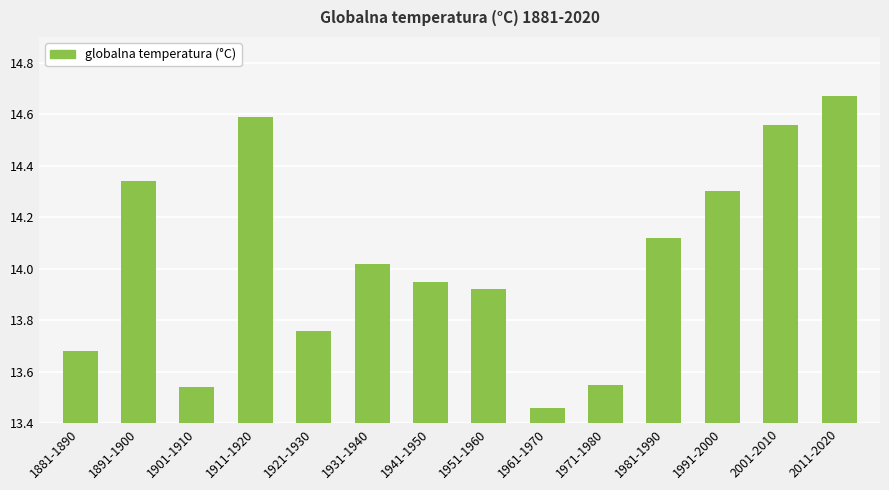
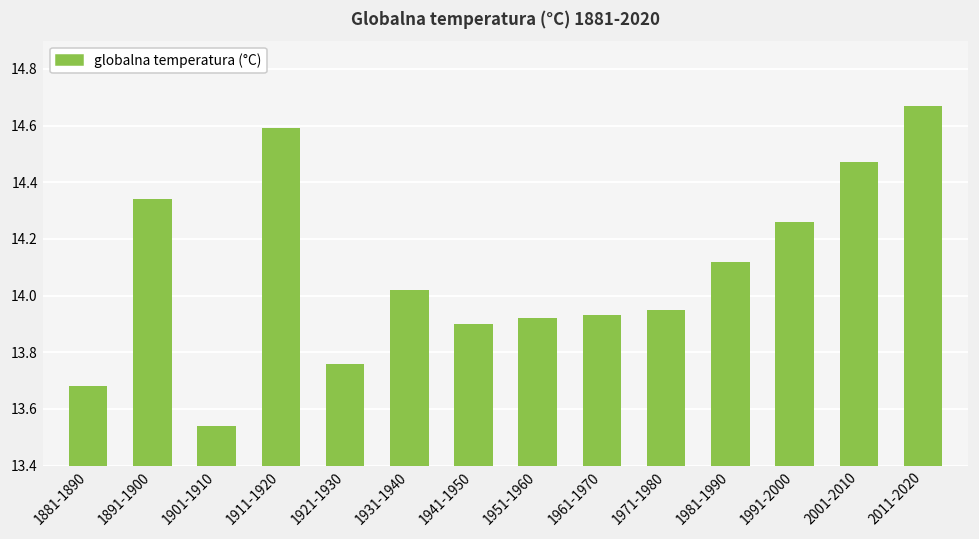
  {
    "1881-1890": 13.68,
    "1891-1900": 14.34,
    "1901-1910": 13.54,
    "1911-1920": 14.59,
    "1921-1930": 13.76,
    "1931-1940": 14.02,
-   "1941-1950": 13.95,
+   "1941-1950": 13.90,
    "1951-1960": 13.92,
-   "1961-1970": 13.46,
-   "1971-1980": 13.55,
+   "1961-1970": 13.93,
+   "1971-1980": 13.95,
    "1981-1990": 14.12,
-   "1991-2000": 14.30,
-   "2001-2010": 14.56,
+   "1991-2000": 14.26,
+   "2001-2010": 14.47,
    "2011-2020": 14.67
  }
